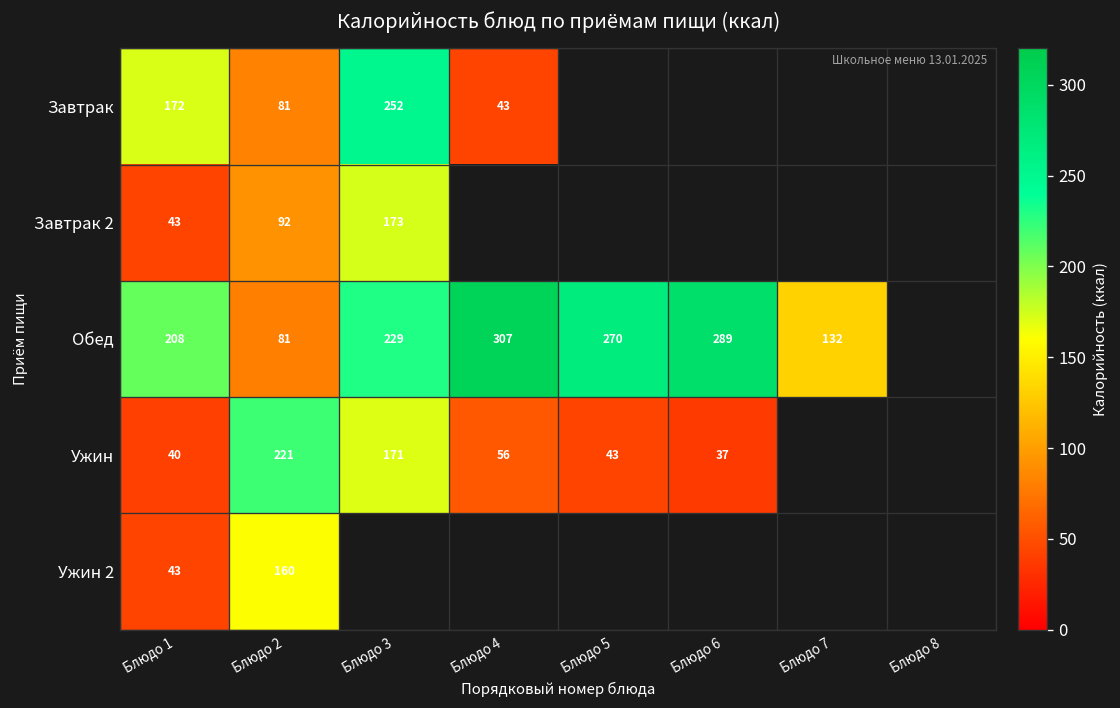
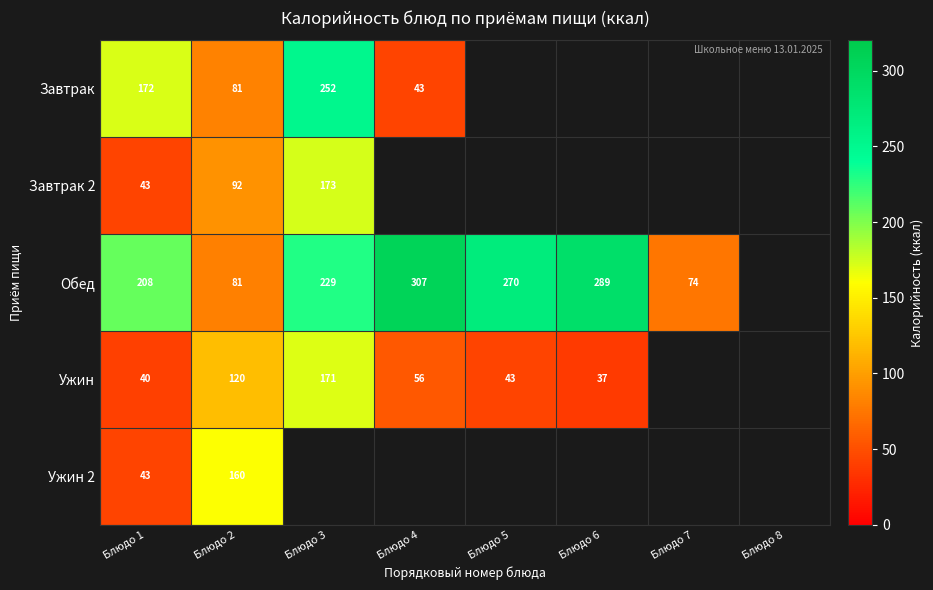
  {
    "Завтрак": {
      "Блюдо 1": 172,
      "Блюдо 2": 81,
      "Блюдо 3": 252,
      "Блюдо 4": 43
    },
    "Завтрак 2": {
      "Блюдо 1": 43,
      "Блюдо 2": 92,
      "Блюдо 3": 173
    },
    "Обед": {
      "Блюдо 1": 208,
      "Блюдо 2": 81,
      "Блюдо 3": 229,
      "Блюдо 4": 307,
      "Блюдо 5": 270,
      "Блюдо 6": 289,
-     "Блюдо 7": 132
+     "Блюдо 7": 74
    },
    "Ужин": {
      "Блюдо 1": 40,
-     "Блюдо 2": 221,
+     "Блюдо 2": 120,
      "Блюдо 3": 171,
      "Блюдо 4": 56,
      "Блюдо 5": 43,
      "Блюдо 6": 37
    },
    "Ужин 2": {
      "Блюдо 1": 43,
      "Блюдо 2": 160
    }
  }
